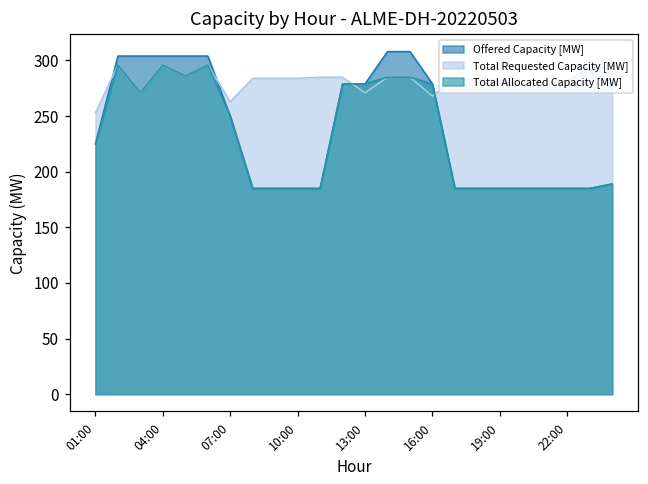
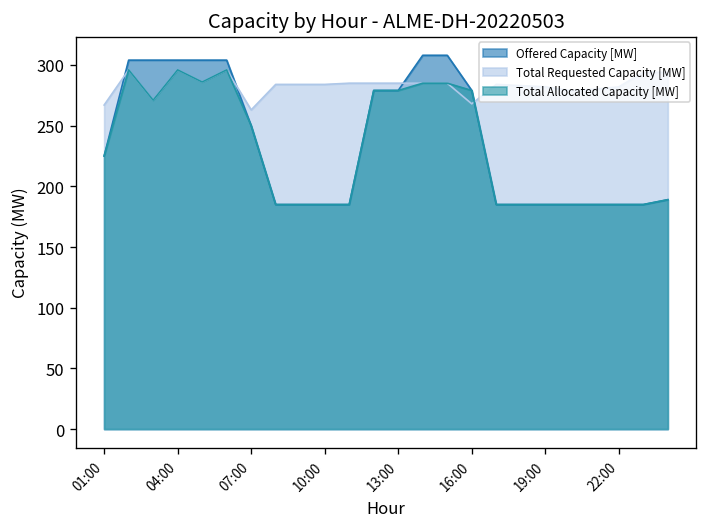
  {
    "Total Requested Capacity [MW]": {
-     "01:00": 253,
+     "01:00": 267,
      "07:00": 263,
      "10:00": 284,
-     "13:00": 271,
+     "13:00": 285,
      "16:00": 268
    }
  }
